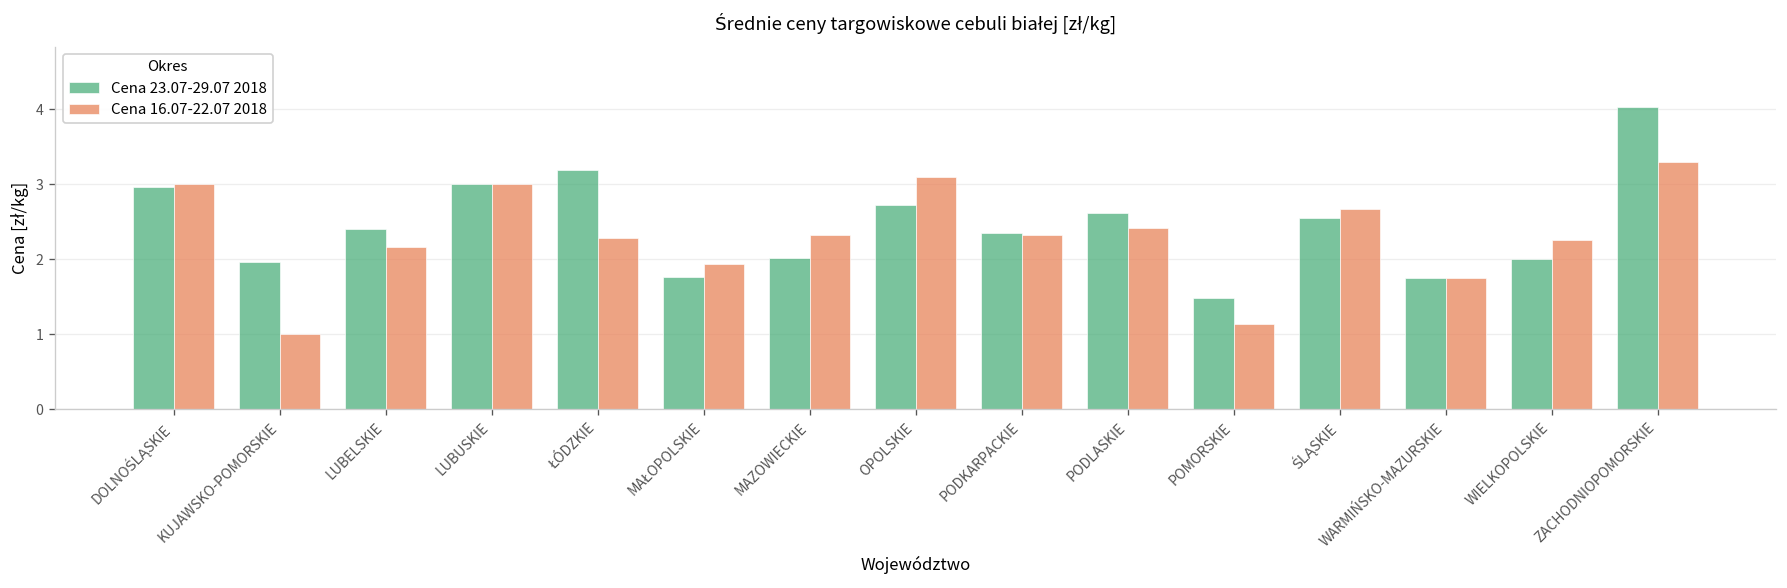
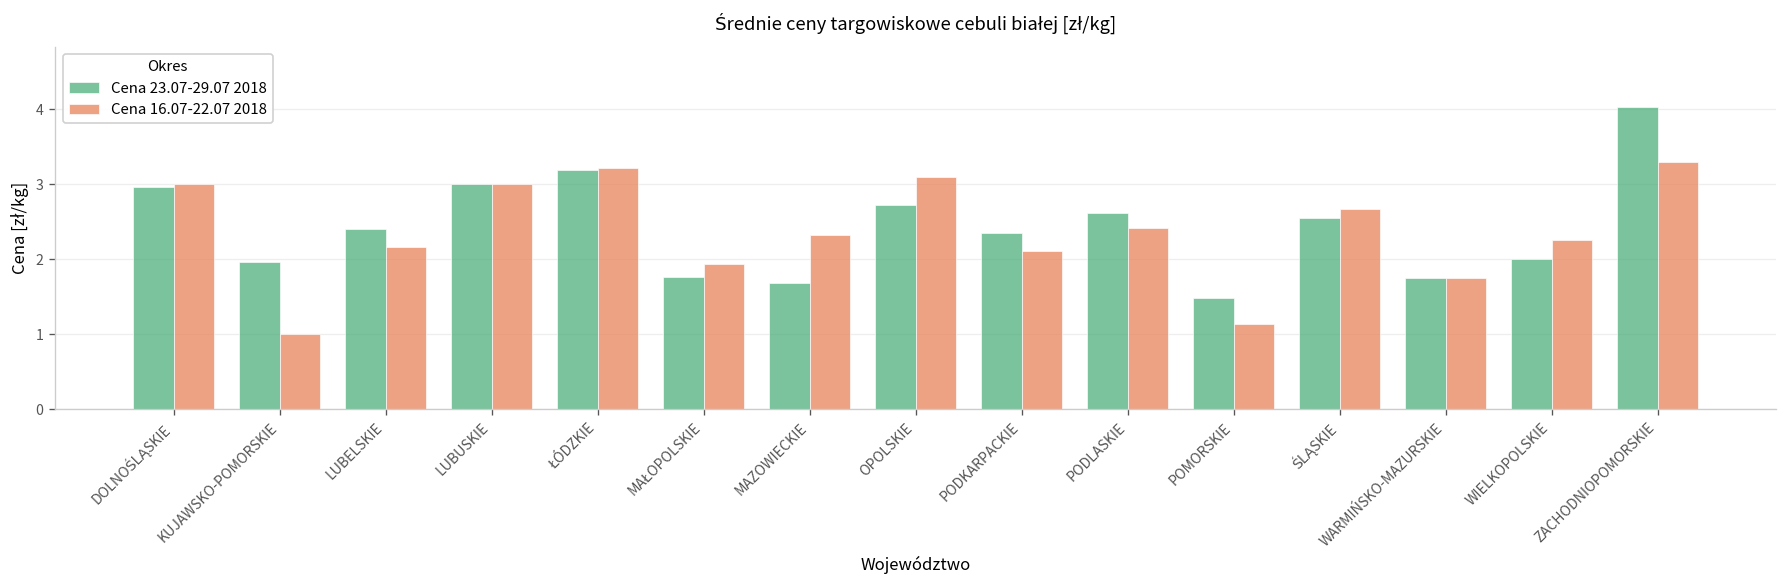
  {
    "Cena 23.07-29.07 2018": {
      "DOLNOŚLĄSKIE": 3.0,
      "KUJAWSKO-POMORSKIE": 2.0,
      "LUBELSKIE": 2.4,
      "LUBUSKIE": 3.0,
      "ŁÓDZKIE": 3.2,
      "MAŁOPOLSKIE": 1.8,
-     "MAZOWIECKIE": 2.0,
+     "MAZOWIECKIE": 1.7,
      "OPOLSKIE": 2.7,
      "PODKARPACKIE": 2.4,
      "PODLASKIE": 2.6,
      "POMORSKIE": 1.5,
      "ŚLĄSKIE": 2.6,
      "WARMIŃSKO-MAZURSKIE": 1.8,
      "WIELKOPOLSKIE": 2.0,
      "ZACHODNIOPOMORSKIE": 4.0
    },
    "Cena 16.07-22.07 2018": {
      "DOLNOŚLĄSKIE": 3.0,
      "KUJAWSKO-POMORSKIE": 1.0,
      "LUBELSKIE": 2.2,
      "LUBUSKIE": 3.0,
-     "ŁÓDZKIE": 2.3,
+     "ŁÓDZKIE": 3.2,
      "MAŁOPOLSKIE": 1.9,
      "MAZOWIECKIE": 2.3,
      "OPOLSKIE": 3.1,
-     "PODKARPACKIE": 2.3,
+     "PODKARPACKIE": 2.1,
      "PODLASKIE": 2.4,
      "POMORSKIE": 1.1,
      "ŚLĄSKIE": 2.7,
      "WARMIŃSKO-MAZURSKIE": 1.8,
      "WIELKOPOLSKIE": 2.3,
      "ZACHODNIOPOMORSKIE": 3.3
    }
  }
